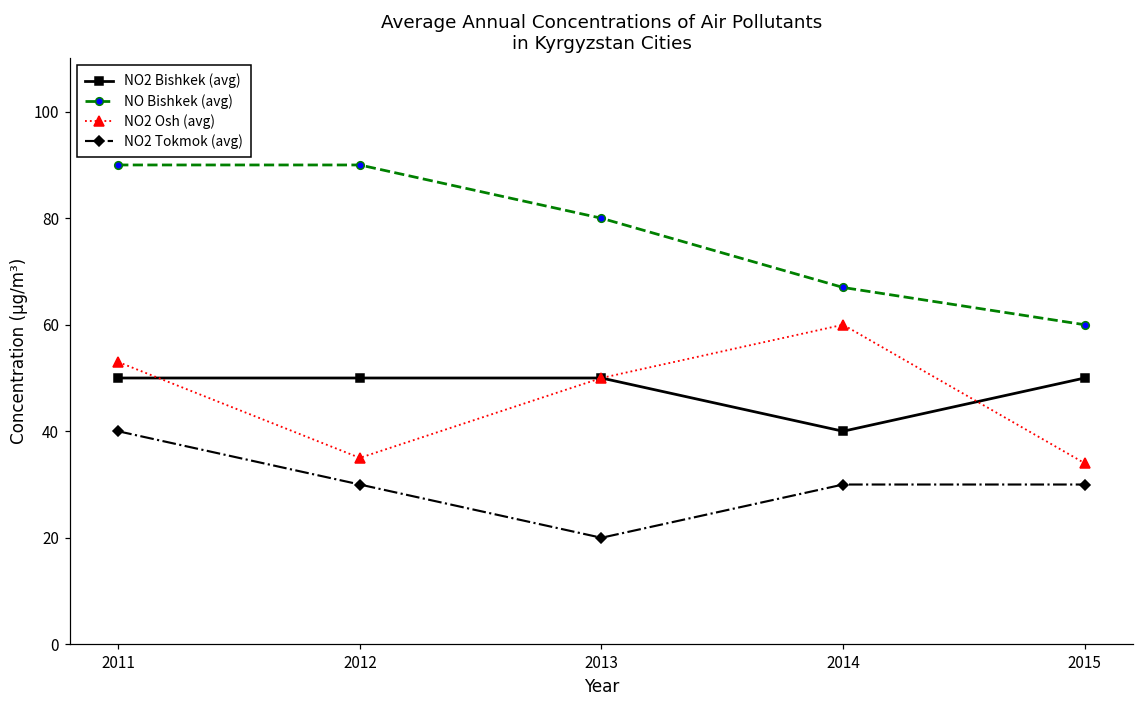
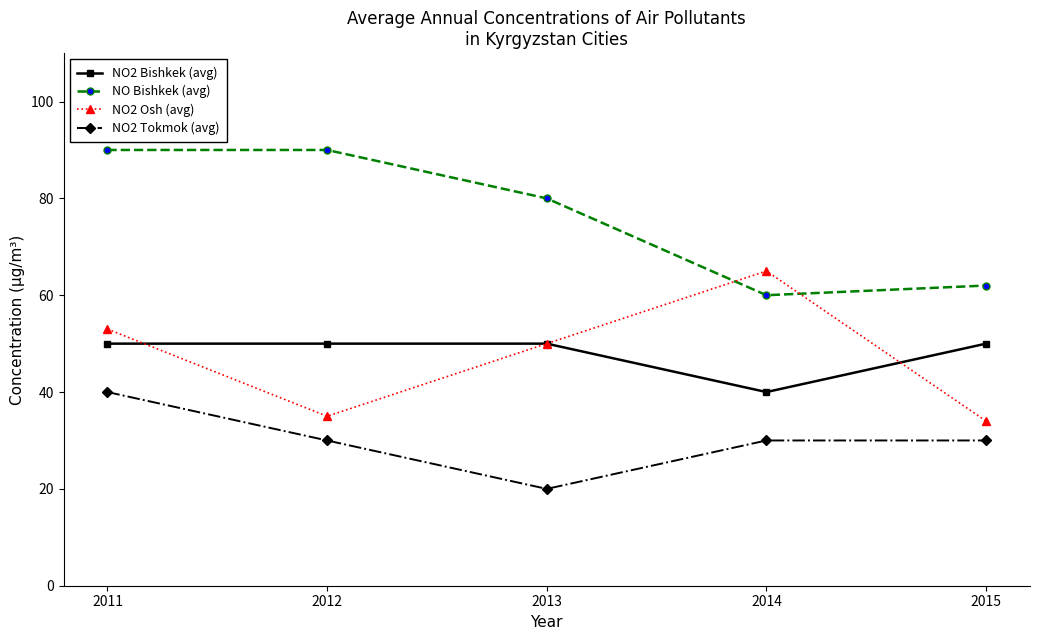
  {
    "NO Bishkek (avg)": {
      "2011": 90,
      "2012": 90,
      "2013": 80,
-     "2014": 67,
-     "2015": 60
+     "2014": 60,
+     "2015": 62
    },
    "NO2 Osh (avg)": {
      "2011": 53,
      "2012": 35,
-     "2014": 60,
+     "2014": 65,
      "2015": 34
    }
  }
